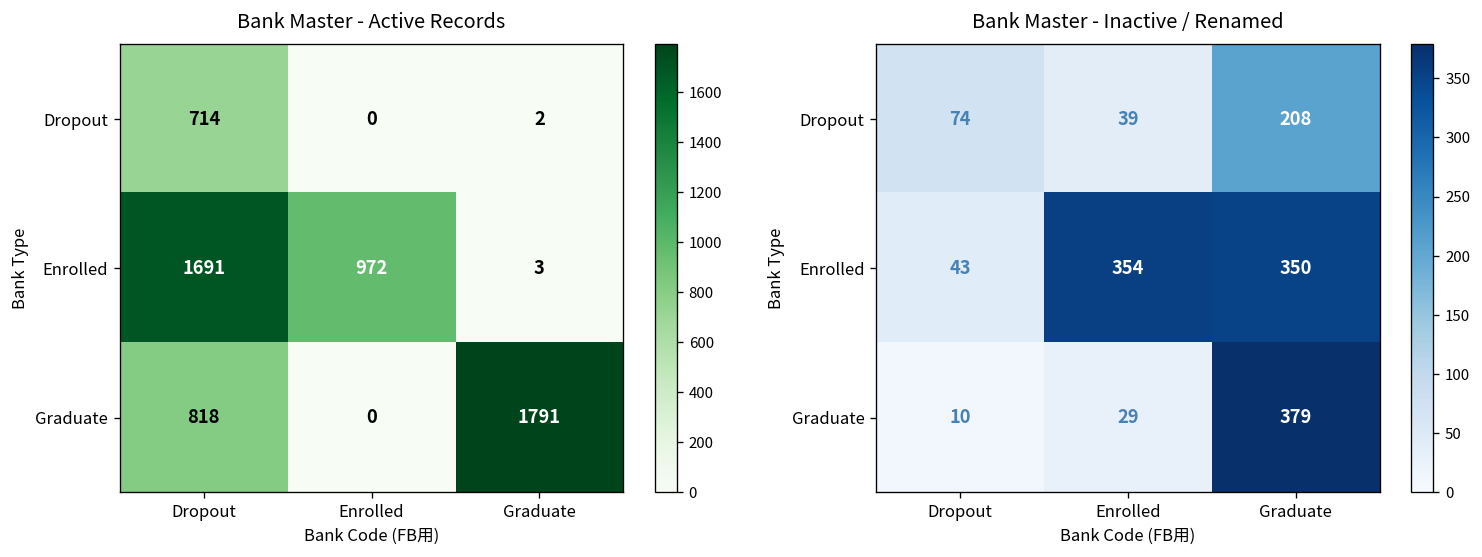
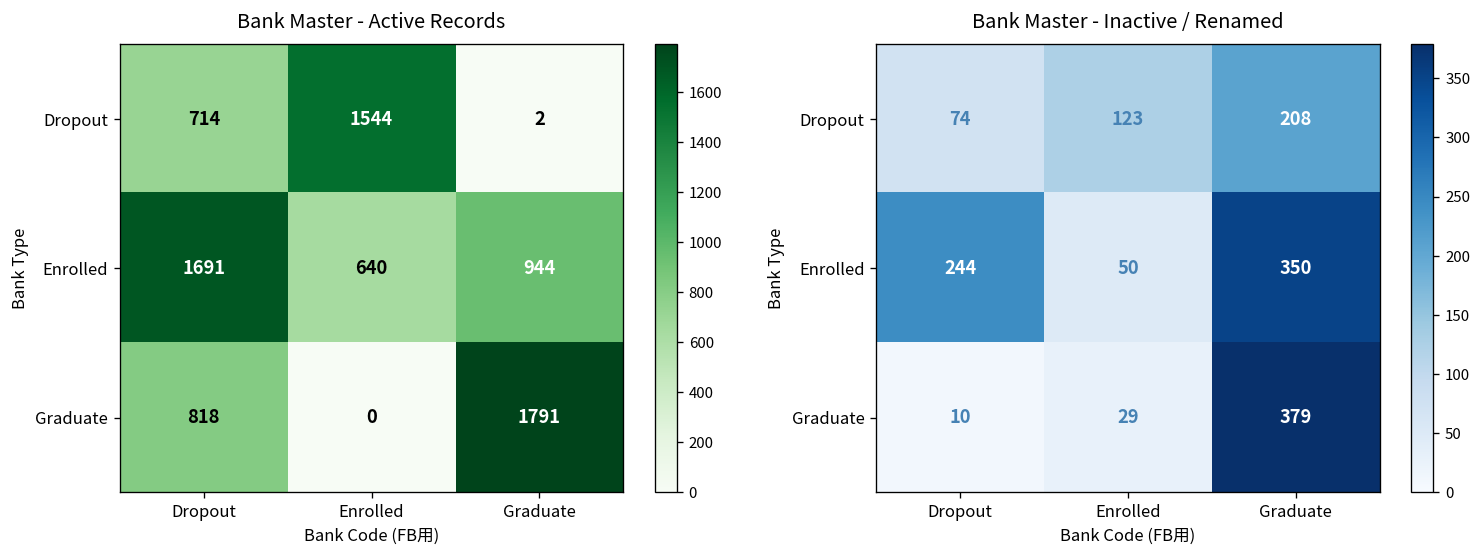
  {
    "Bank Master - Active Records": {
      "Dropout": {
        "Dropout": 714,
-       "Enrolled": 0,
+       "Enrolled": 1544,
        "Graduate": 2
      },
      "Enrolled": {
        "Dropout": 1691,
-       "Enrolled": 972,
-       "Graduate": 3
+       "Enrolled": 640,
+       "Graduate": 944
      },
      "Graduate": {
        "Dropout": 818,
        "Enrolled": 0,
        "Graduate": 1791
      }
    },
    "Bank Master - Inactive / Renamed": {
      "Dropout": {
        "Dropout": 74,
-       "Enrolled": 39,
+       "Enrolled": 123,
        "Graduate": 208
      },
      "Enrolled": {
-       "Dropout": 43,
-       "Enrolled": 354,
+       "Dropout": 244,
+       "Enrolled": 50,
        "Graduate": 350
      },
      "Graduate": {
        "Dropout": 10,
        "Enrolled": 29,
        "Graduate": 379
      }
    }
  }
